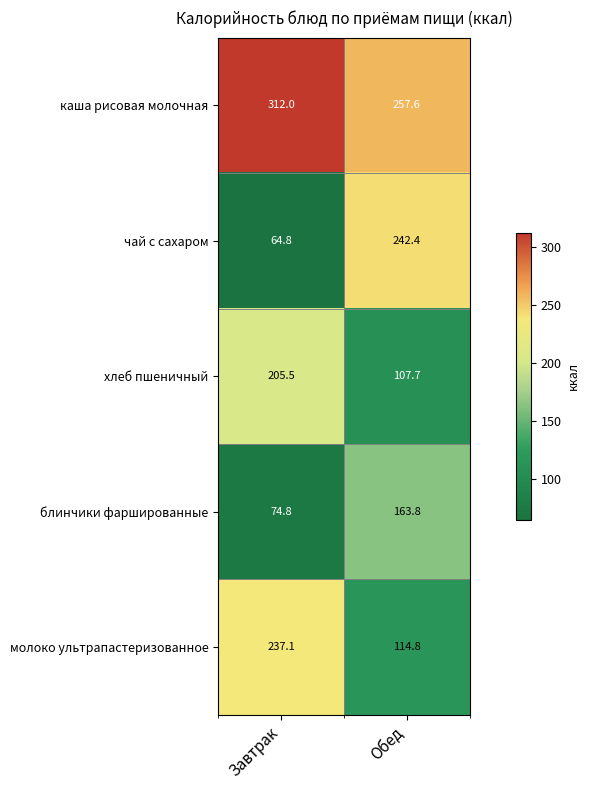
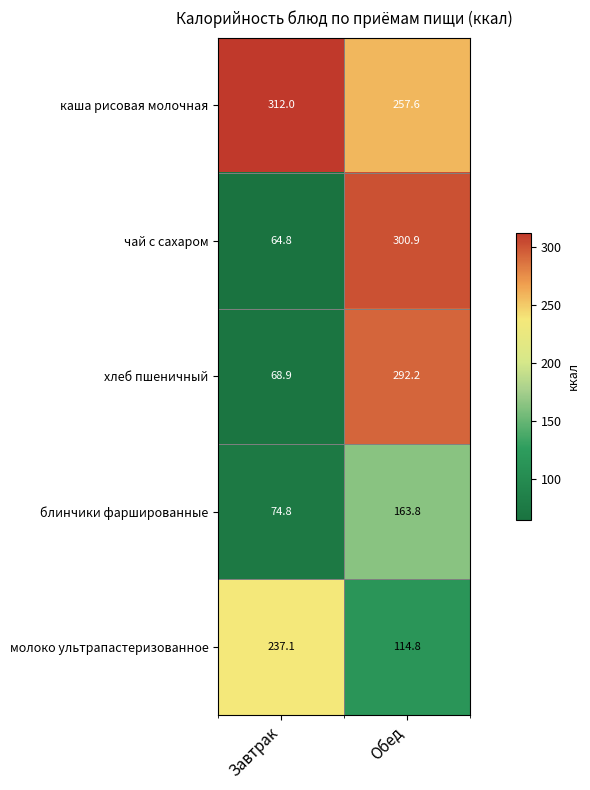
  {
    "каша рисовая молочная": {
      "Завтрак": 312.0,
      "Обед": 257.6
    },
    "чай с сахаром": {
      "Завтрак": 64.8,
-     "Обед": 242.4
+     "Обед": 300.9
    },
    "хлеб пшеничный": {
-     "Завтрак": 205.5,
-     "Обед": 107.7
+     "Завтрак": 68.9,
+     "Обед": 292.2
    },
    "блинчики фаршированные": {
      "Завтрак": 74.8,
      "Обед": 163.8
    },
    "молоко ультрапастеризованное": {
      "Завтрак": 237.1,
      "Обед": 114.8
    }
  }
